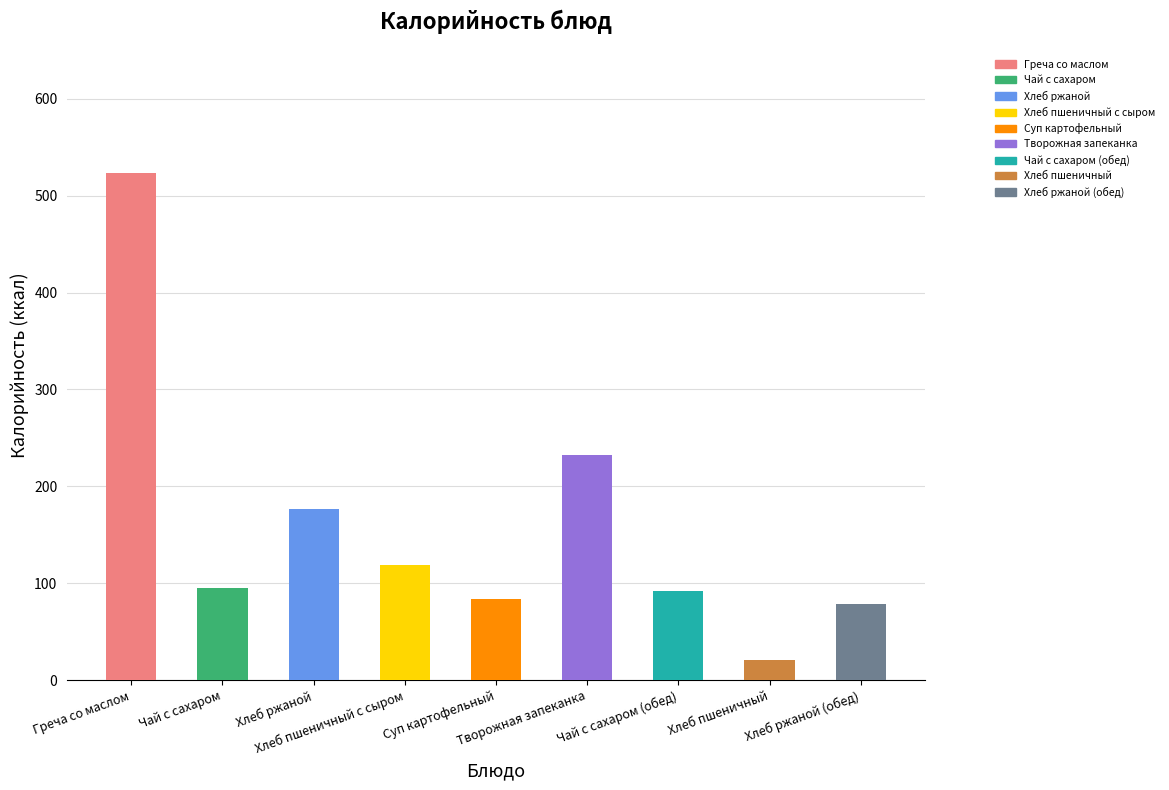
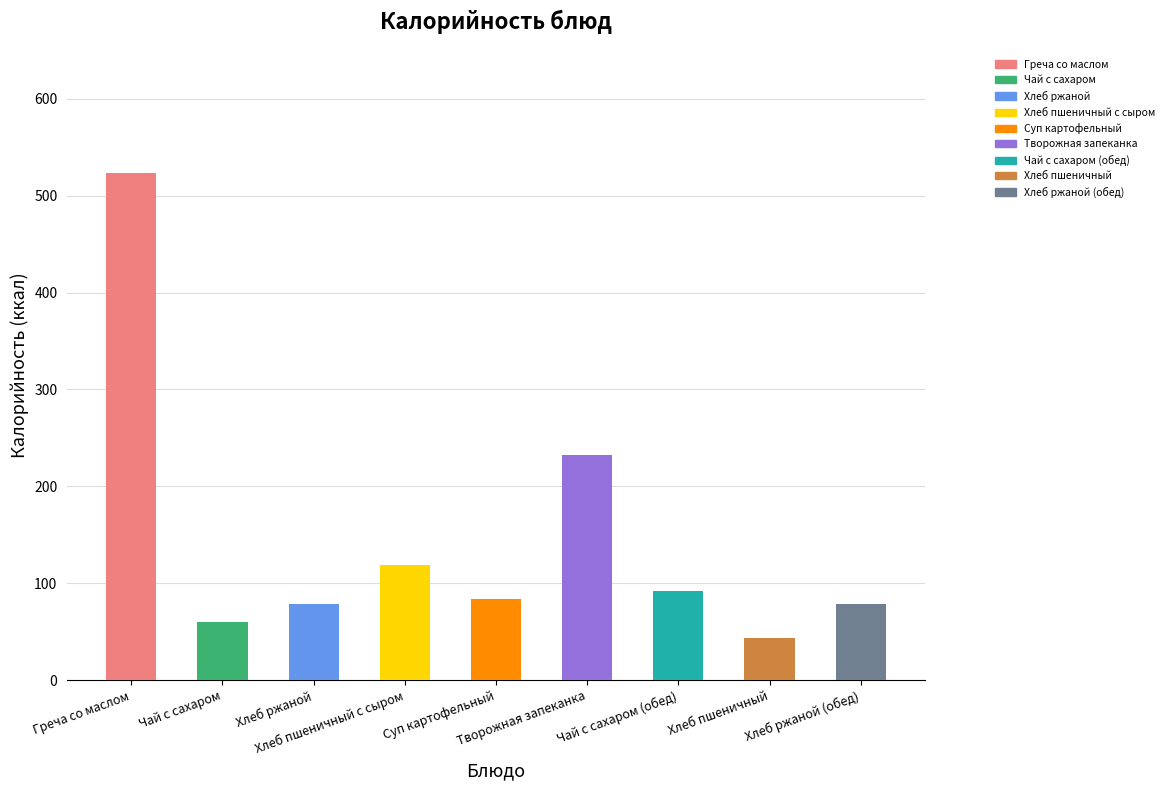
  {
    "Греча со маслом": 520,
-   "Чай с сахаром": 100,
-   "Хлеб ржаной": 180,
+   "Чай с сахаром": 60,
+   "Хлеб ржаной": 80,
    "Хлеб пшеничный с сыром": 120,
    "Суп картофельный": 80,
    "Творожная запеканка": 230,
    "Чай с сахаром (обед)": 90,
-   "Хлеб пшеничный": 20,
+   "Хлеб пшеничный": 40,
    "Хлеб ржаной (обед)": 80
  }
